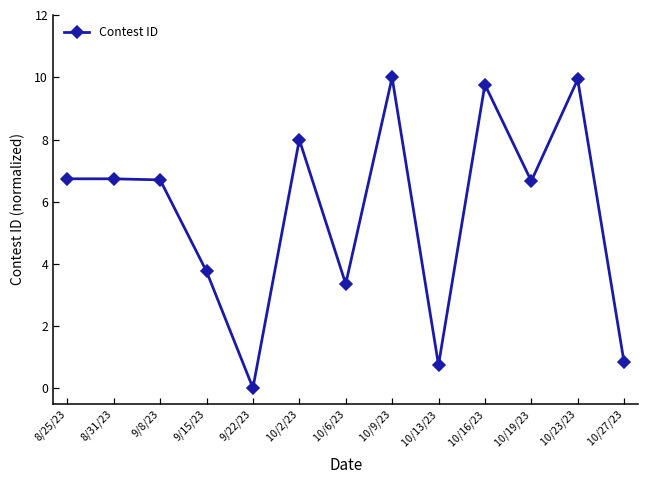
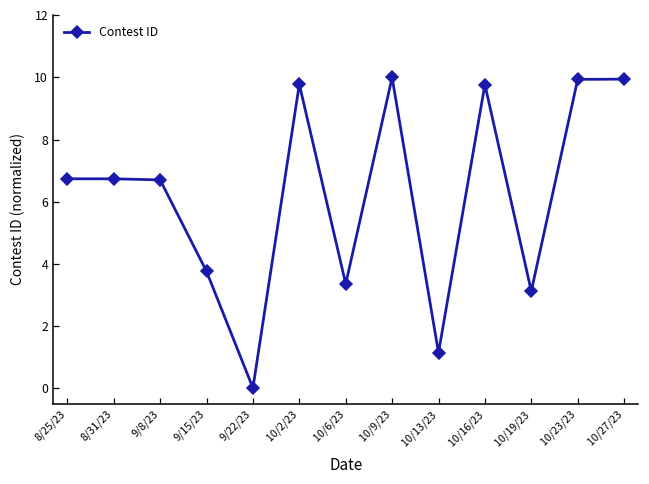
  {
    "8/25/23": 6.7,
    "8/31/23": 6.7,
    "9/8/23": 6.7,
    "9/15/23": 3.8,
    "9/22/23": 0.0,
-   "10/2/23": 8.0,
+   "10/2/23": 9.8,
    "10/6/23": 3.4,
    "10/9/23": 10.0,
-   "10/13/23": 0.7,
+   "10/13/23": 1.1,
    "10/16/23": 9.8,
-   "10/19/23": 6.7,
+   "10/19/23": 3.1,
    "10/23/23": 9.9,
-   "10/27/23": 0.8
+   "10/27/23": 9.9
  }
